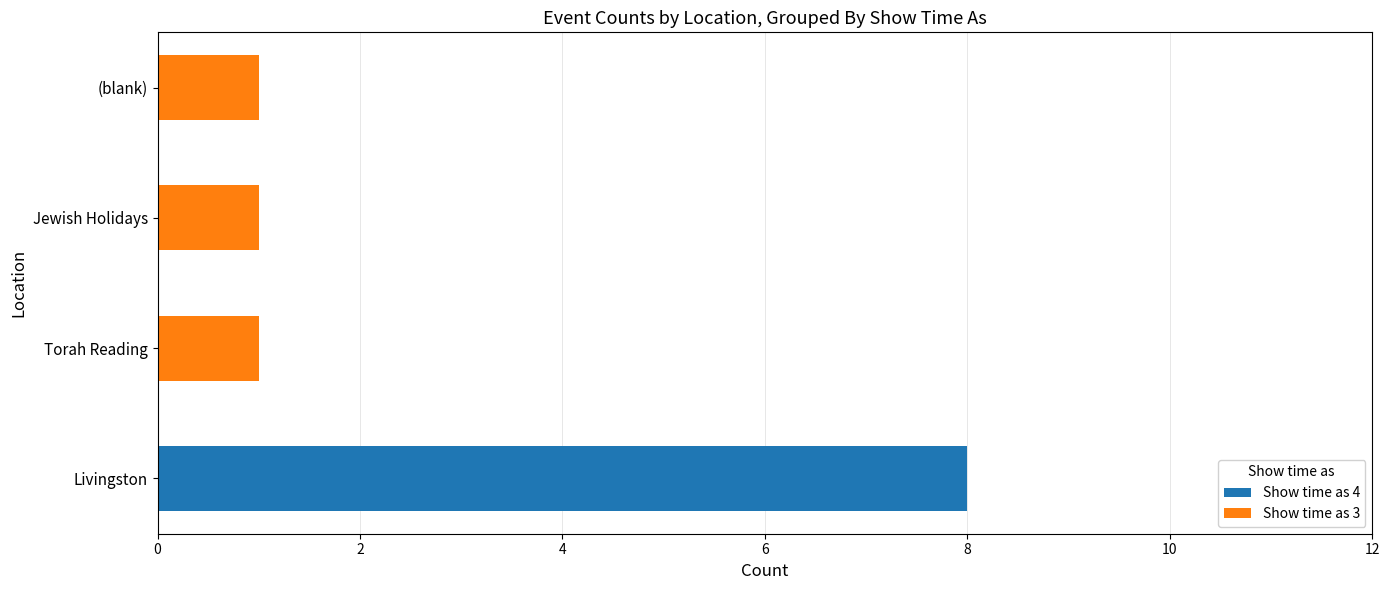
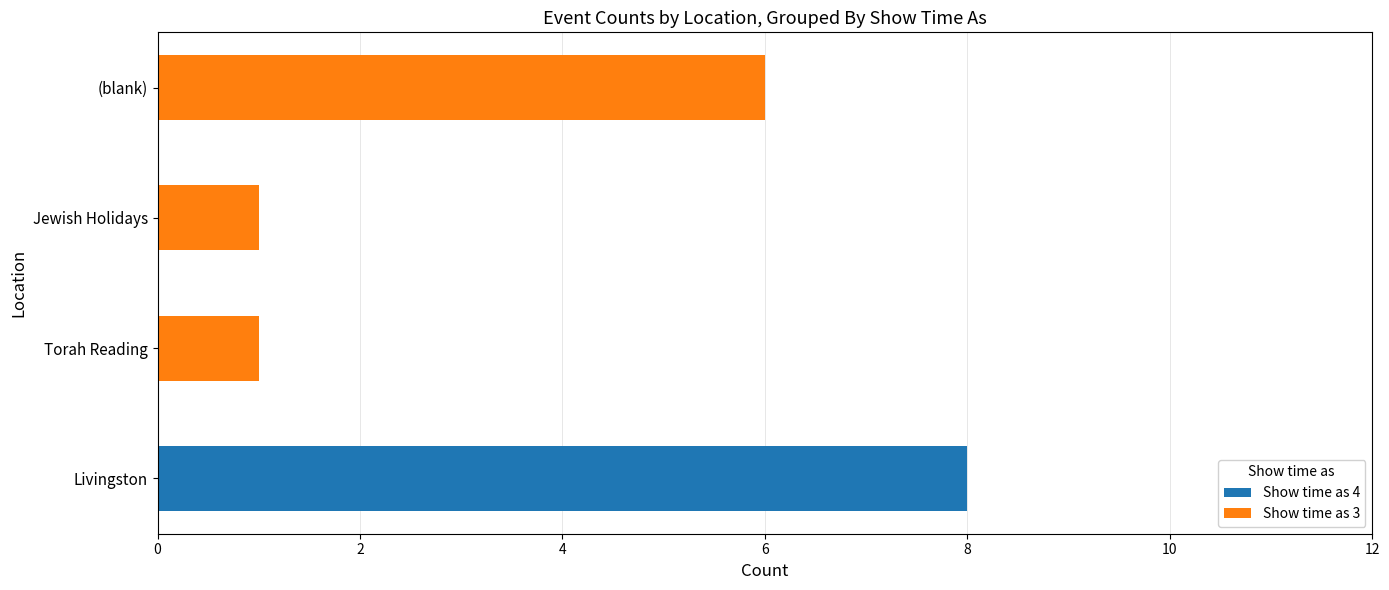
  {
    "Show time as 4": {
      "(blank)": 0,
      "Jewish Holidays": 0,
      "Torah Reading": 0,
      "Livingston": 8
    },
    "Show time as 3": {
-     "(blank)": 1
+     "(blank)": 6
    }
  }
